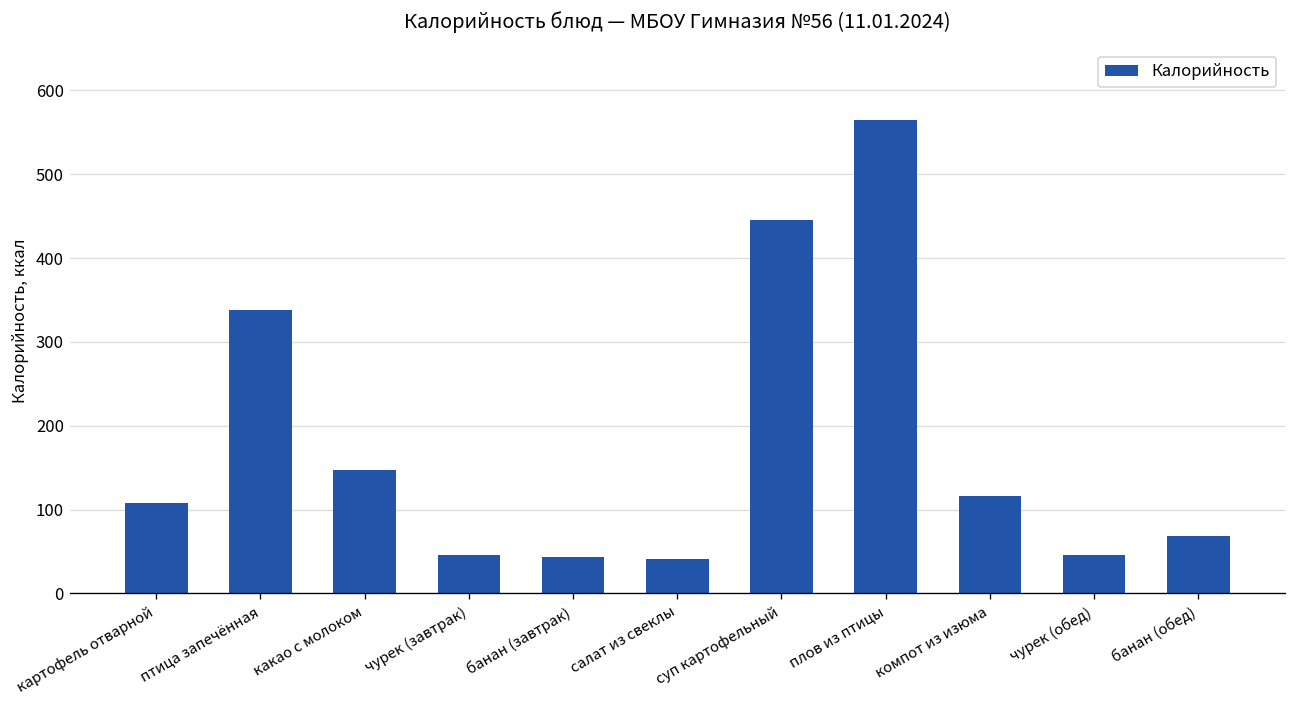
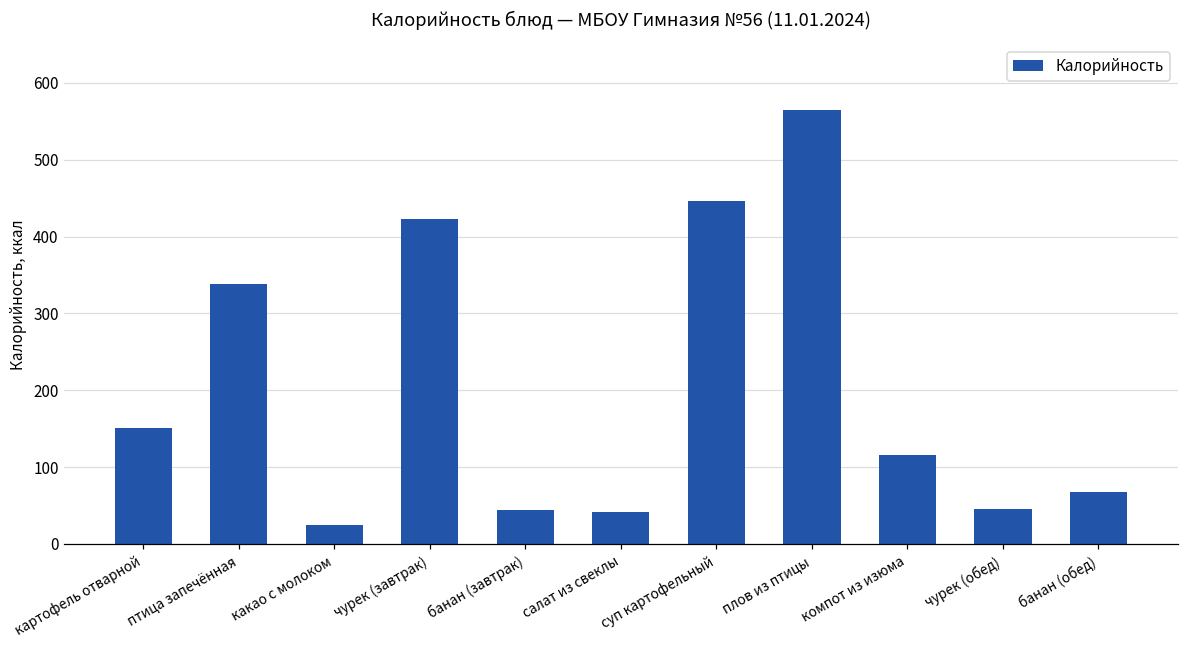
  {
-   "картофель отварной": 110,
+   "картофель отварной": 150,
    "птица запечённая": 340,
-   "какао с молоком": 150,
-   "чурек (завтрак)": 50,
+   "какао с молоком": 30,
+   "чурек (завтрак)": 420,
    "банан (завтрак)": 40,
    "салат из свеклы": 40,
    "суп картофельный": 450,
    "плов из птицы": 570,
    "компот из изюма": 120,
    "чурек (обед)": 50,
    "банан (обед)": 70
  }
